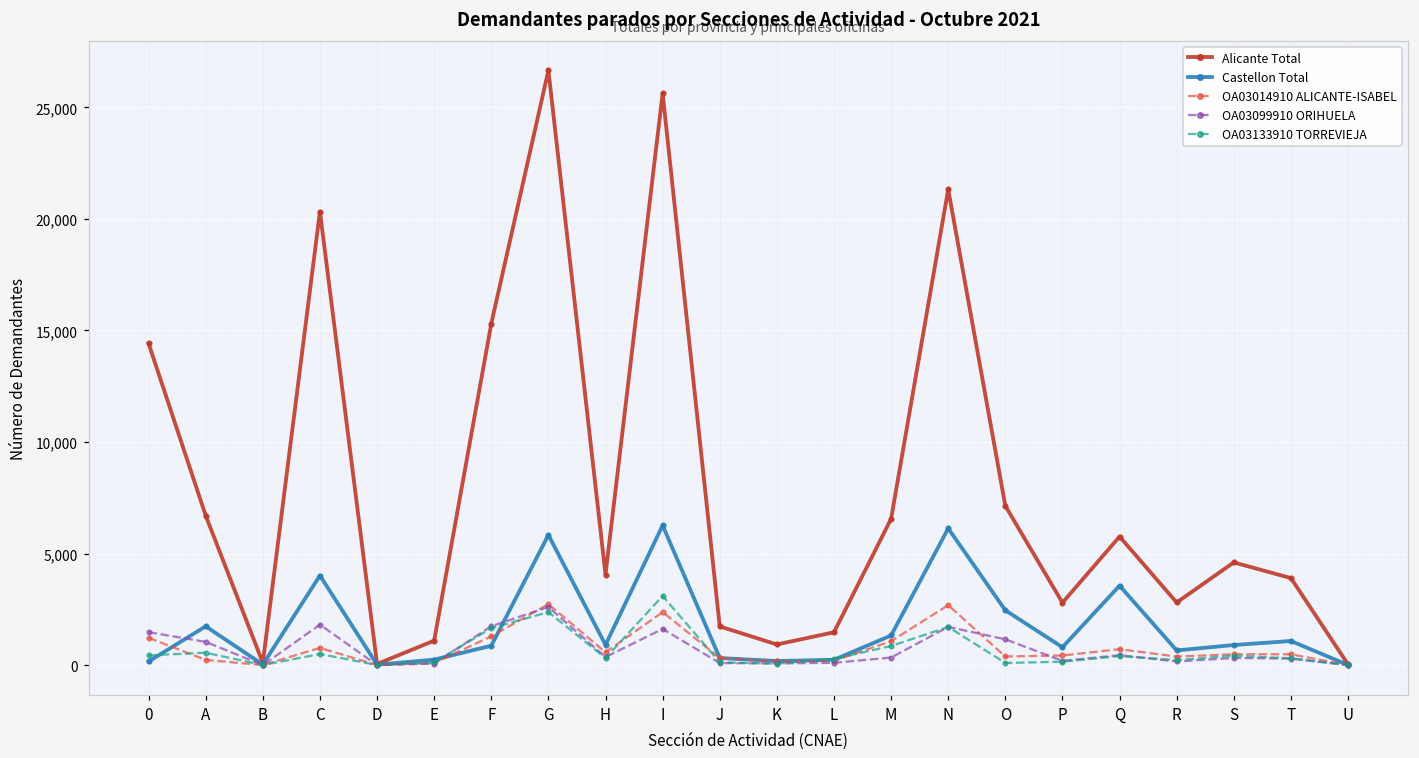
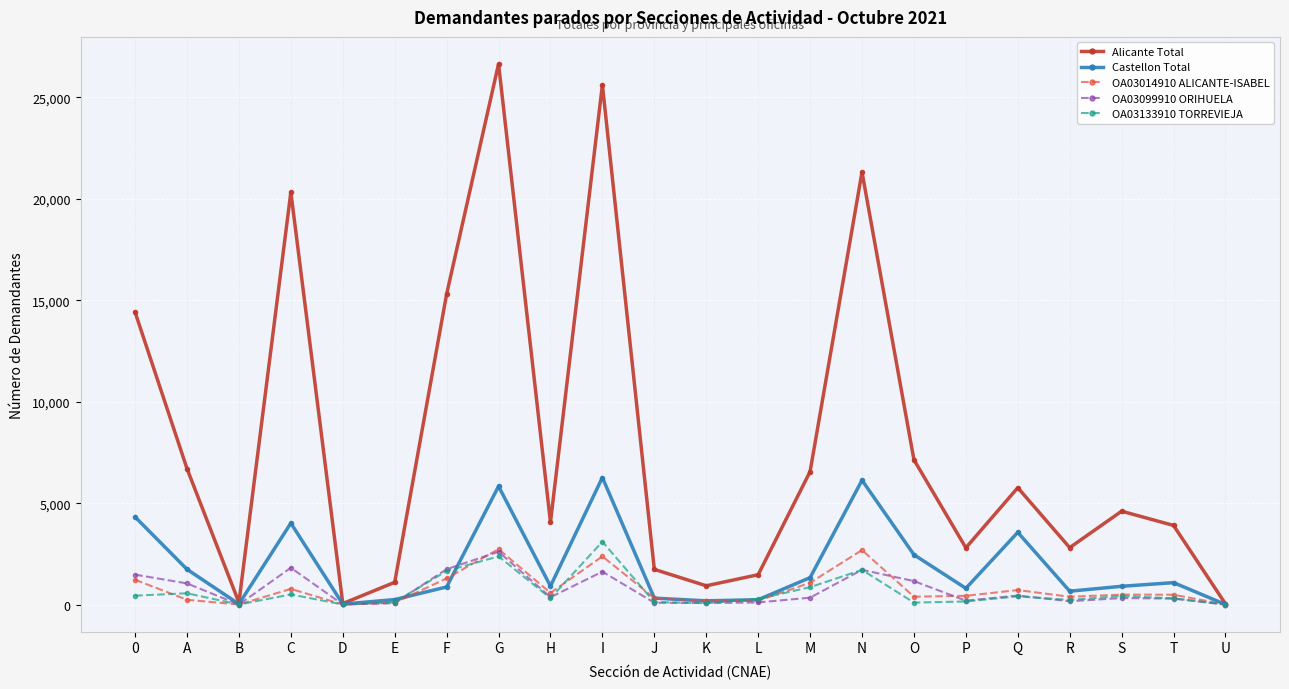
  {
    "Castellon Total": {
-     "0": "200",
+     "0": "4,300",
      "A": "1,700",
      "C": "4,000",
      "F": "900",
      "G": "5,800",
      "H": "900",
      "I": "6,300",
      "M": "1,300",
      "N": "6,100",
      "O": "2,500",
      "P": "800",
      "Q": "3,600",
      "R": "700",
      "S": "900",
      "T": "1,100"
    },
    "OA03099910 ORIHUELA": {
      "0": "1,500",
      "A": "1,000",
      "C": "1,800",
      "G": "2,600",
      "I": "1,600",
      "M": "300",
      "O": "1,200"
    },
    "OA03133910 TORREVIEJA": {
      "0": "400",
      "A": "600",
      "C": "500",
      "G": "2,400",
      "I": "3,100",
      "M": "900",
      "O": "100"
    }
  }
